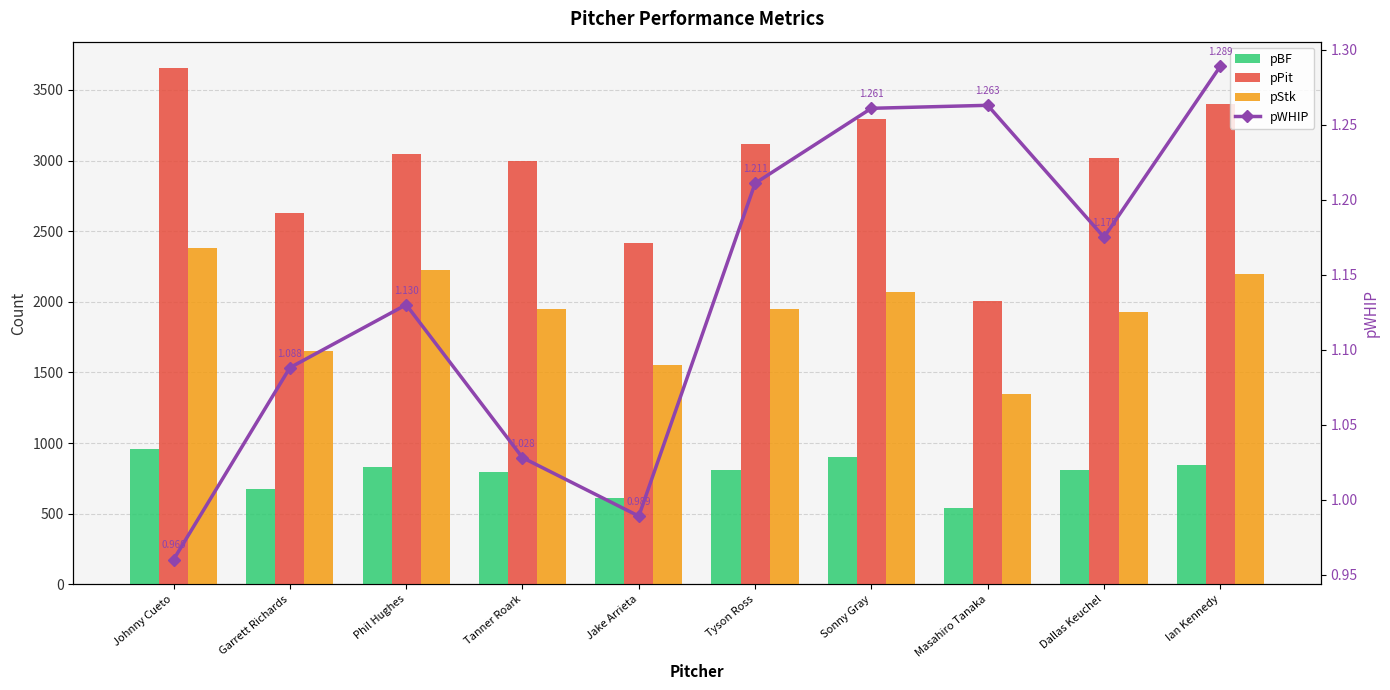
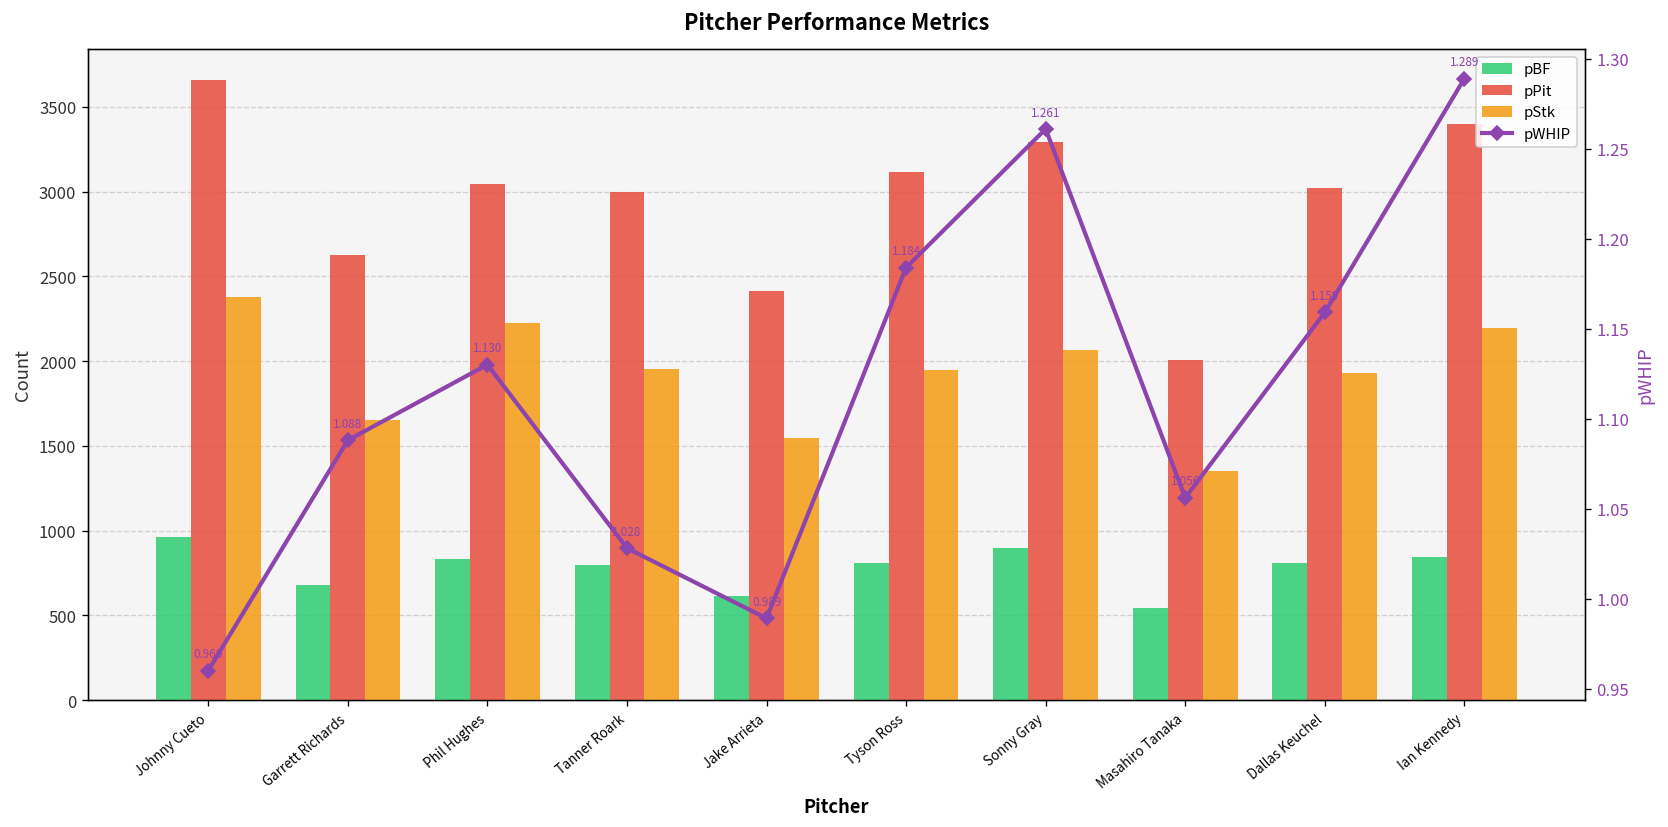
  {
    "pWHIP": {
      "Johnny Cueto": 0.960,
      "Garrett Richards": 1.088,
      "Phil Hughes": 1.130,
      "Tanner Roark": 1.028,
      "Jake Arrieta": 0.989,
-     "Tyson Ross": 1.211,
+     "Tyson Ross": 1.184,
      "Sonny Gray": 1.261,
-     "Masahiro Tanaka": 1.263,
-     "Dallas Keuchel": 1.175
+     "Masahiro Tanaka": 1.056,
+     "Dallas Keuchel": 1.159
    }
  }
